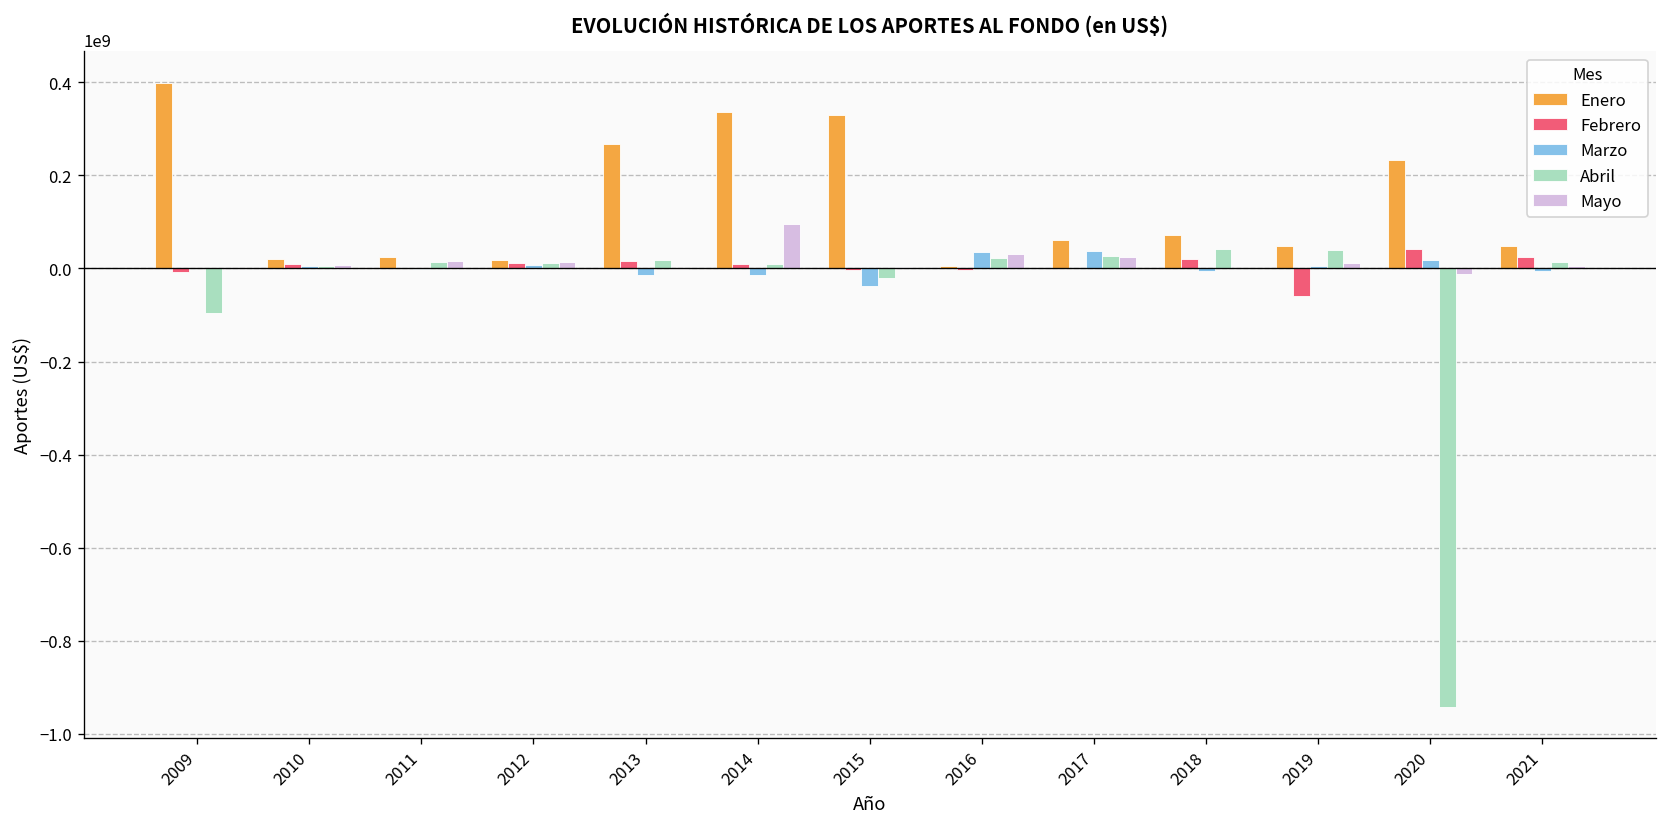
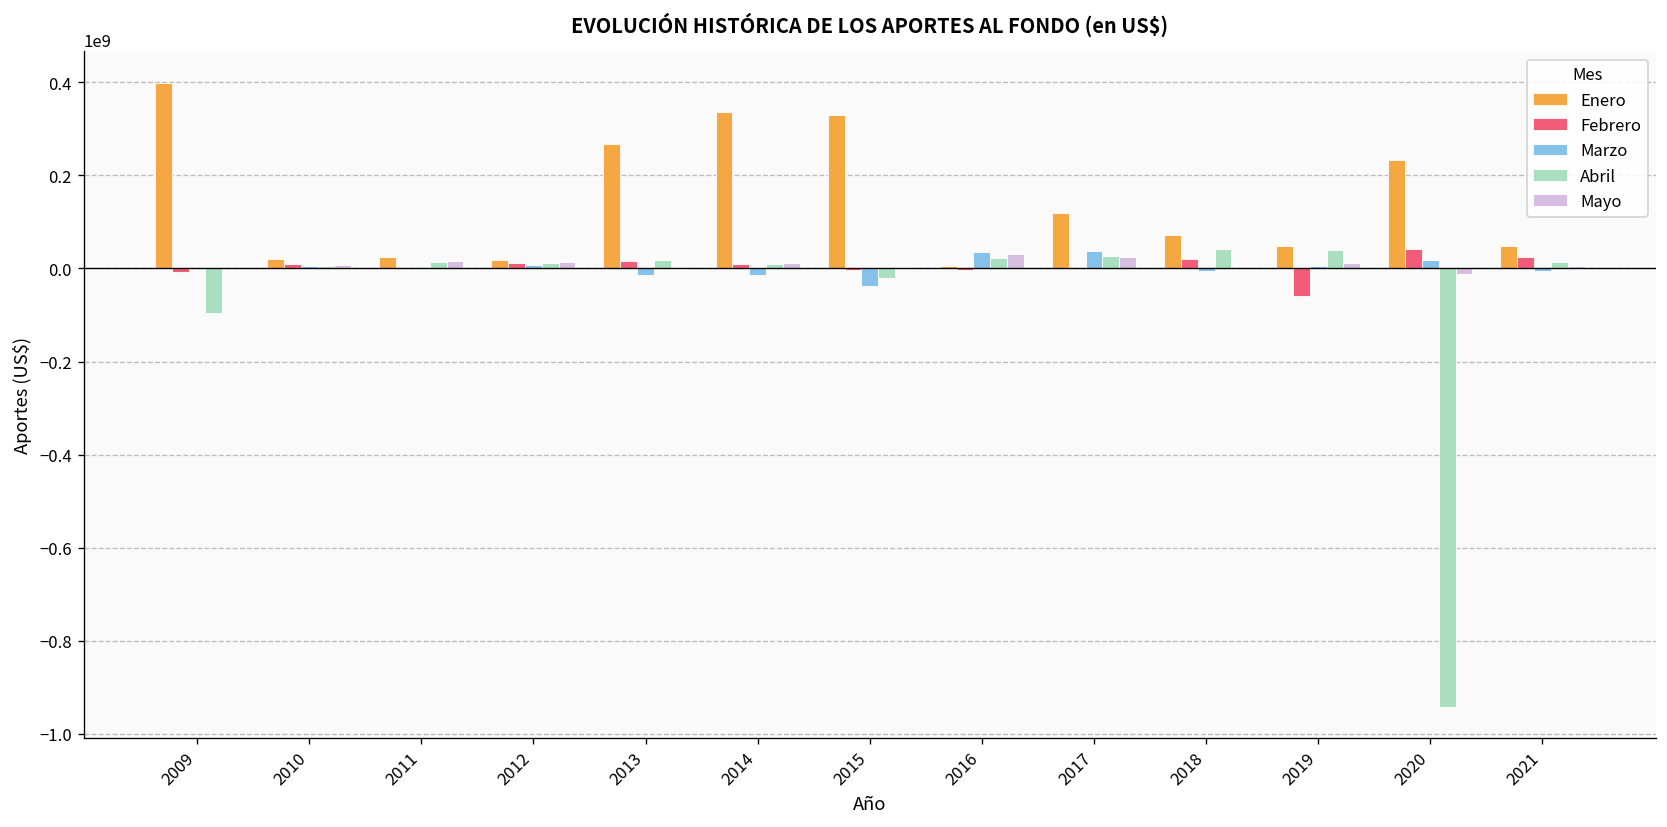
  {
    "Enero": {
      "2009": 400000000,
      "2010": 20000000,
      "2011": 20000000,
      "2012": 20000000,
      "2013": 270000000,
      "2014": 340000000,
      "2015": 330000000,
-     "2017": 60000000,
+     "2017": 120000000,
      "2018": 70000000,
      "2019": 50000000,
      "2020": 230000000,
      "2021": 50000000
    },
    "Febrero": {
      "2009": -10000000,
      "2010": 10000000,
      "2012": 10000000,
      "2013": 20000000,
      "2014": 10000000,
      "2017": 0,
      "2018": 20000000,
      "2019": -60000000,
      "2020": 40000000,
      "2021": 30000000
    },
    "Marzo": {
      "2012": 10000000,
      "2013": -10000000,
      "2014": -10000000,
      "2015": -40000000,
      "2016": 40000000,
      "2017": 40000000,
      "2020": 20000000
    },
    "Abril": {
      "2009": -100000000,
      "2011": 10000000,
      "2012": 10000000,
      "2013": 20000000,
      "2014": 10000000,
      "2015": -20000000,
      "2016": 20000000,
      "2017": 30000000,
      "2018": 40000000,
      "2019": 40000000,
      "2020": -940000000,
      "2021": 10000000
    },
    "Mayo": {
      "2010": 10000000,
      "2011": 20000000,
      "2012": 10000000,
-     "2014": 100000000,
+     "2014": 10000000,
      "2016": 30000000,
      "2017": 20000000,
      "2019": 10000000,
      "2020": -10000000
    }
  }
